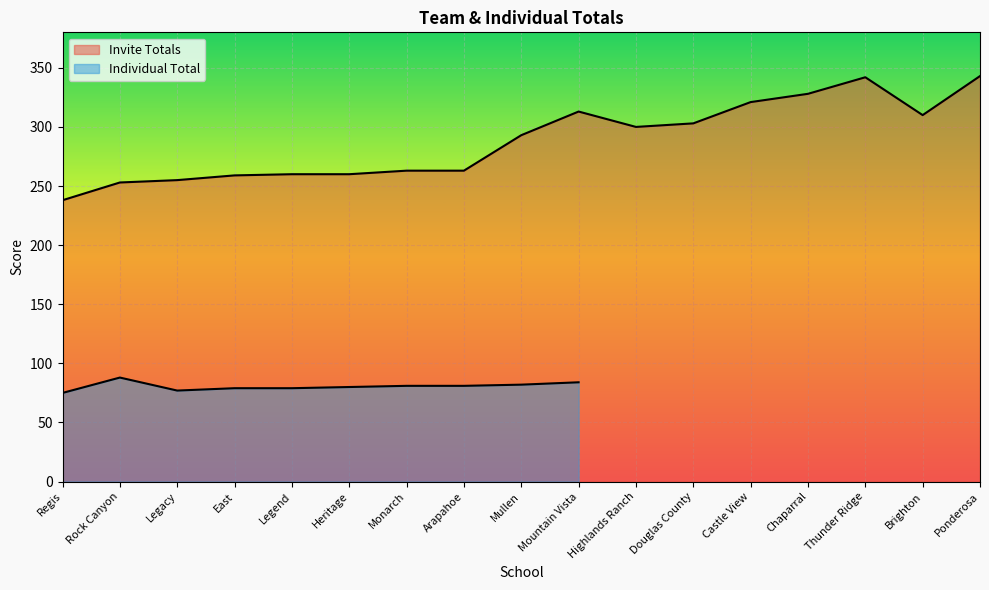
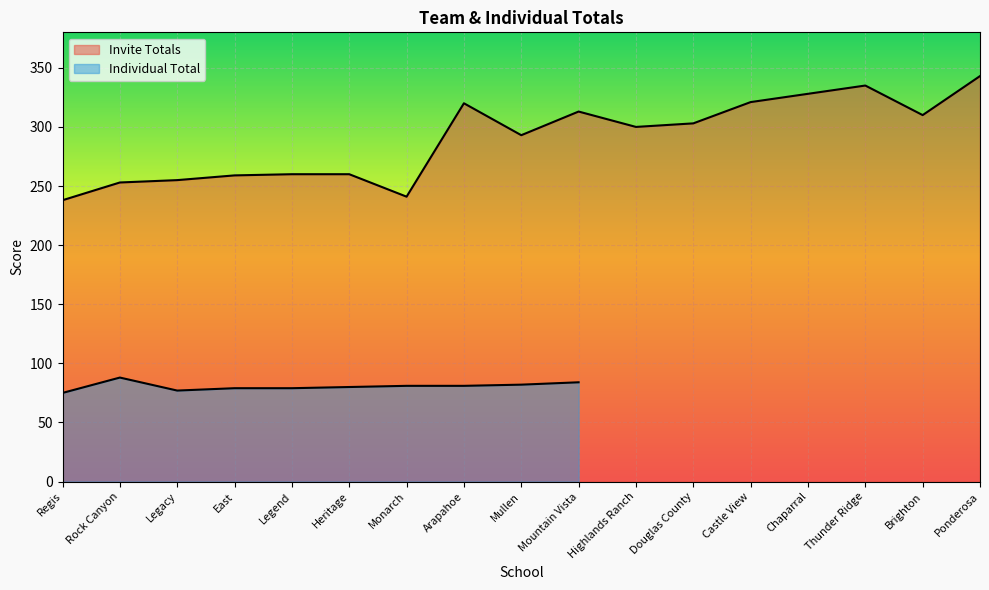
  {
    "Invite Totals": {
      "Regis": 238,
      "Rock Canyon": 253,
      "Legacy": 255,
      "East": 259,
      "Legend": 260,
      "Heritage": 260,
-     "Monarch": 263,
-     "Arapahoe": 263,
+     "Monarch": 241,
+     "Arapahoe": 320,
      "Mullen": 293,
      "Mountain Vista": 313,
      "Highlands Ranch": 300,
      "Douglas County": 303,
      "Castle View": 321,
      "Chaparral": 328,
-     "Thunder Ridge": 342,
+     "Thunder Ridge": 335,
      "Brighton": 310,
      "Ponderosa": 343
    },
    "Individual Total": {
      "Regis": 75,
      "Rock Canyon": 88,
      "Legacy": 77,
      "East": 79,
      "Legend": 79,
      "Heritage": 80,
      "Monarch": 81,
      "Arapahoe": 81,
      "Mullen": 82,
      "Mountain Vista": 84
    }
  }
